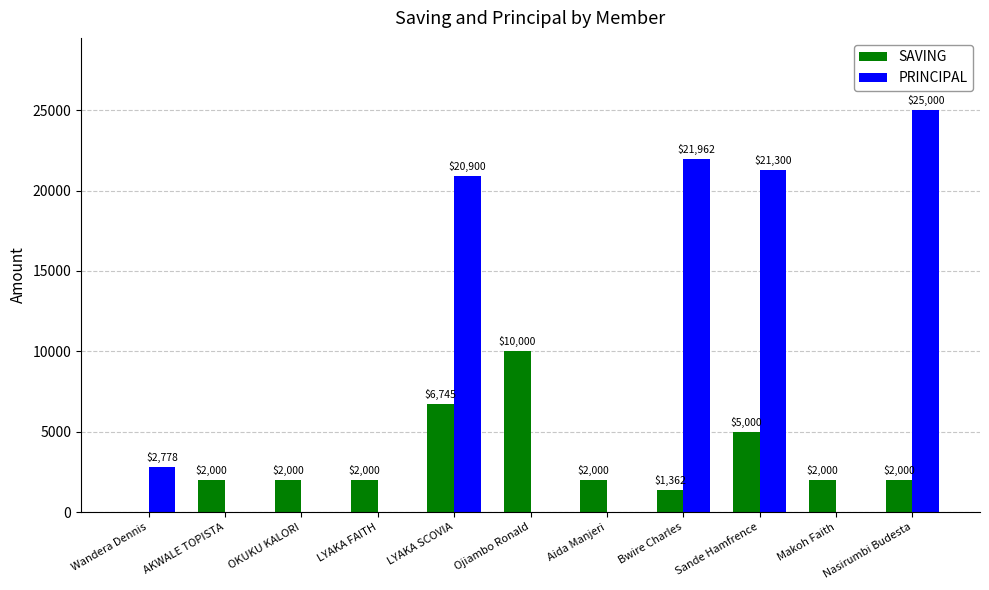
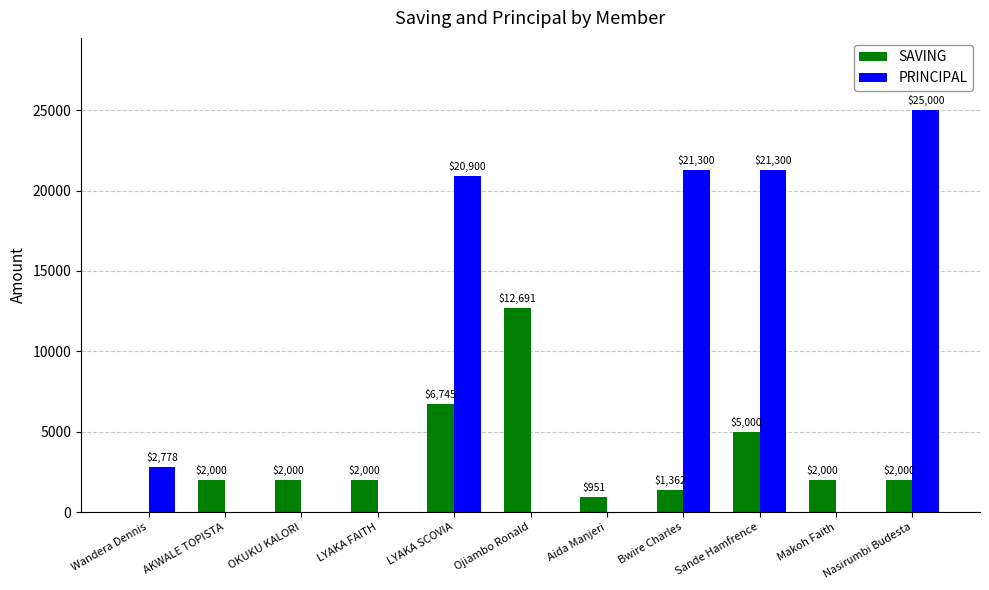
  {
    "SAVING": {
      "AKWALE TOPISTA": "$2,000",
      "OKUKU KALORI": "$2,000",
      "LYAKA FAITH": "$2,000",
      "LYAKA SCOVIA": "$6,745",
-     "Ojiambo Ronald": "$10,000",
-     "Aida Manjeri": "$2,000",
+     "Ojiambo Ronald": "$12,691",
+     "Aida Manjeri": "$951",
      "Bwire Charles": "$1,362",
      "Sande Hamfrence": "$5,000",
      "Makoh Faith": "$2,000",
      "Nasirumbi Budesta": "$2,000"
    },
    "PRINCIPAL": {
      "Wandera Dennis": "$2,778",
      "LYAKA SCOVIA": "$20,900",
-     "Bwire Charles": "$21,962",
+     "Bwire Charles": "$21,300",
      "Sande Hamfrence": "$21,300",
      "Nasirumbi Budesta": "$25,000"
    }
  }
